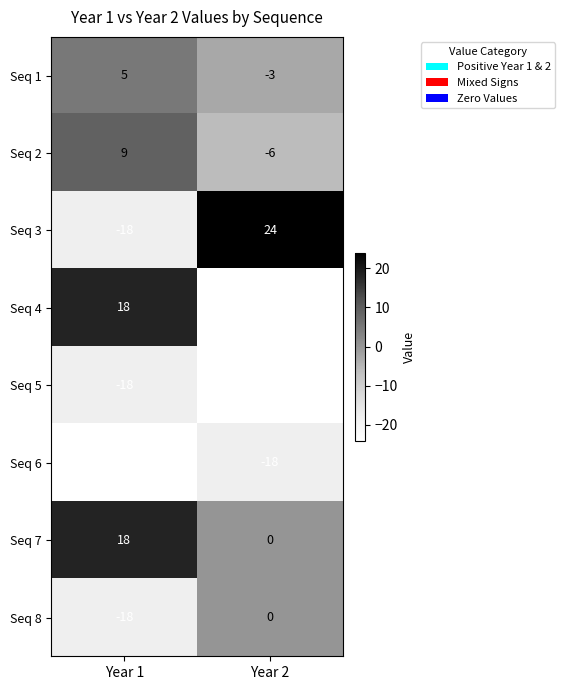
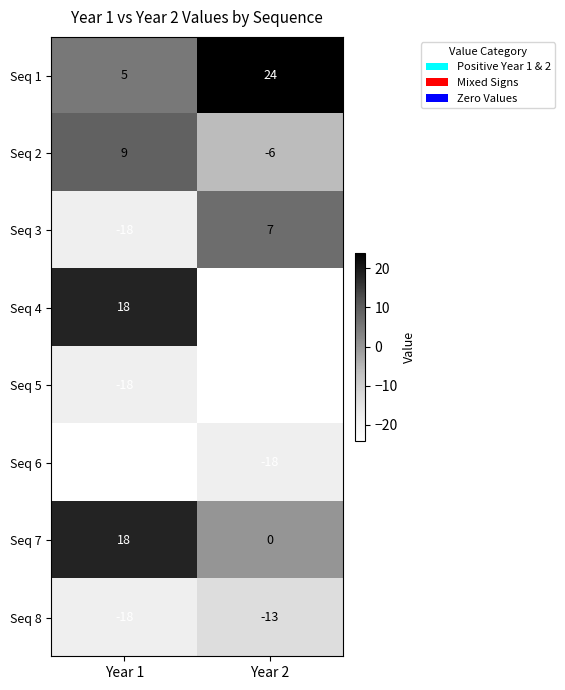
  {
    "Seq 1": {
      "Year 1": 5,
-     "Year 2": -3
+     "Year 2": 24
    },
    "Seq 2": {
      "Year 1": 9,
      "Year 2": -6
    },
    "Seq 3": {
-     "Year 2": 24
+     "Year 2": 7
    },
    "Seq 4": {
      "Year 1": 18
    },
    "Seq 7": {
      "Year 1": 18,
      "Year 2": 0
    },
    "Seq 8": {
-     "Year 2": 0
+     "Year 2": -13
    }
  }
